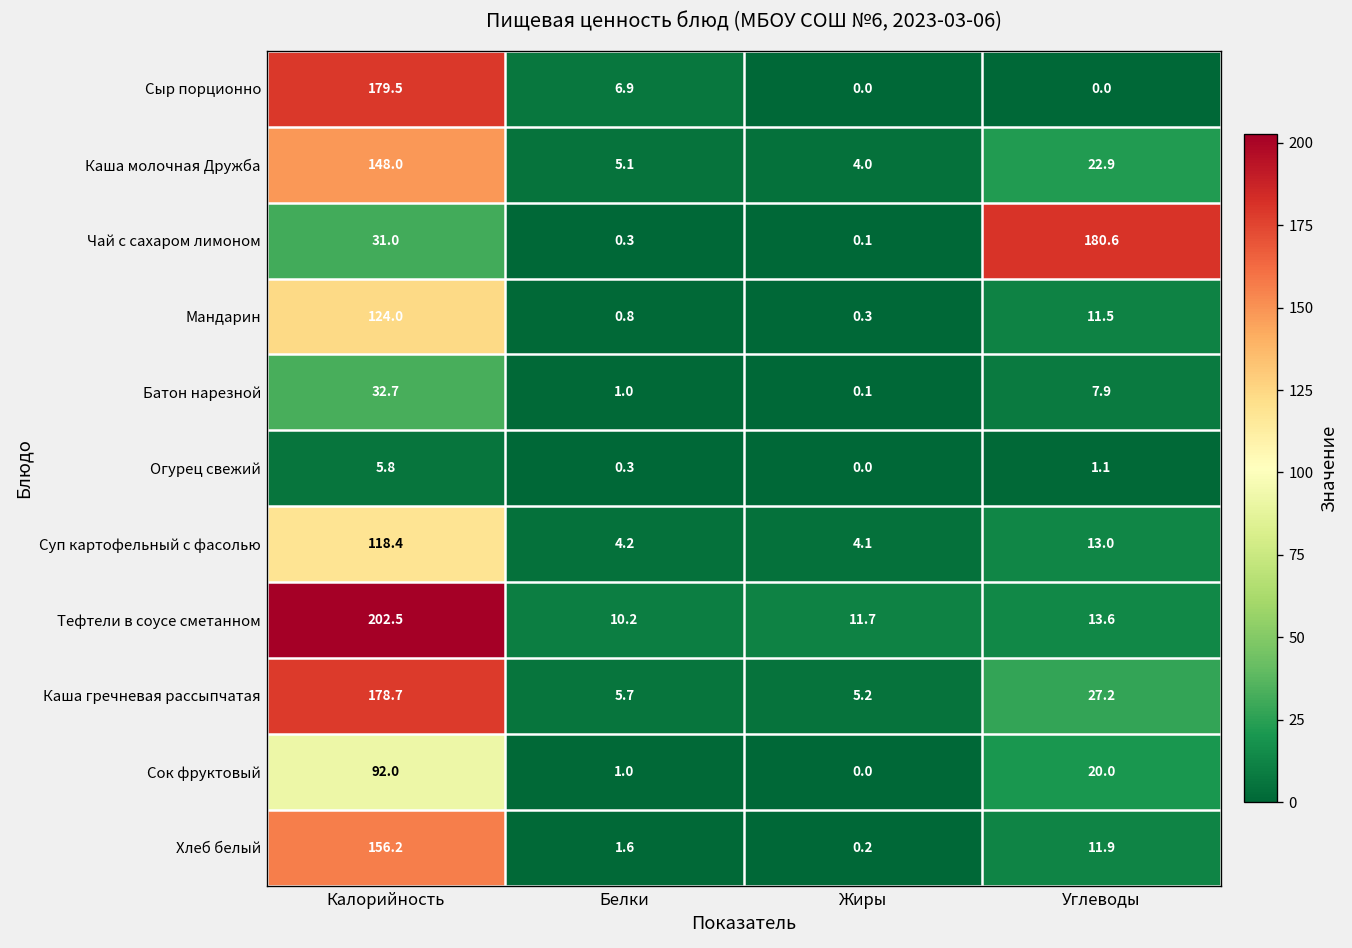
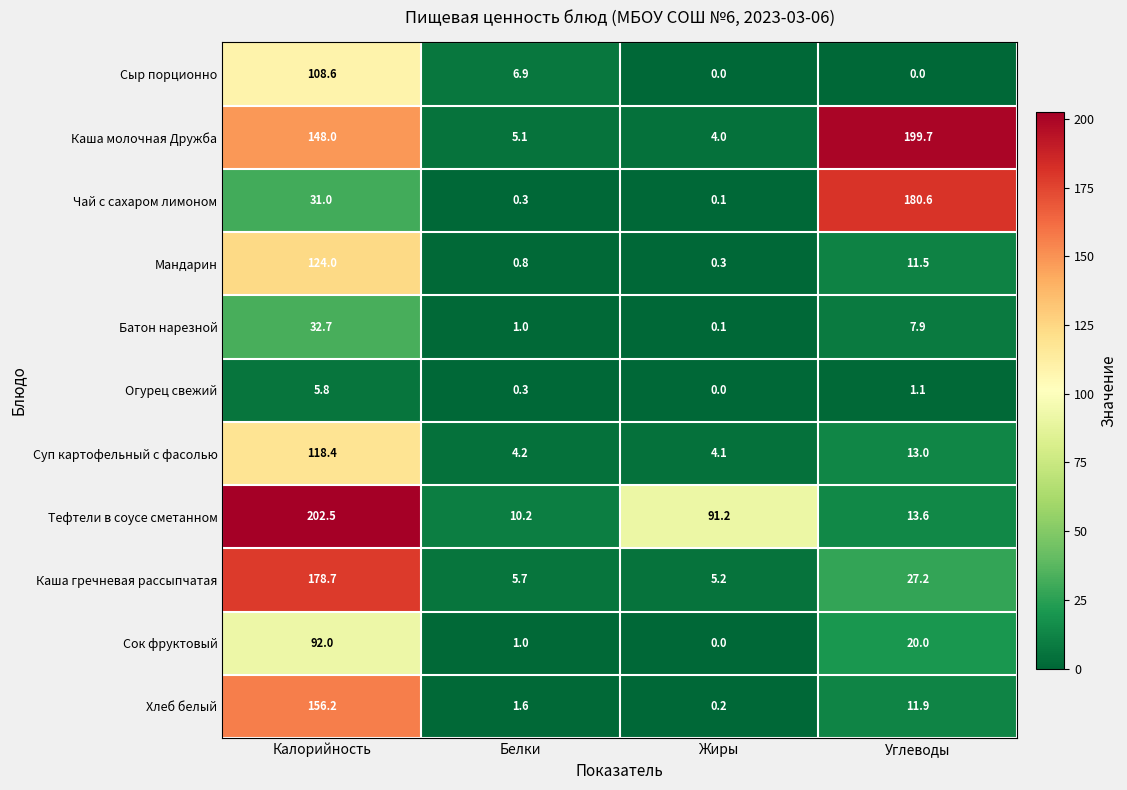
  {
    "Сыр порционно": {
-     "Калорийность": 179.5,
+     "Калорийность": 108.6,
      "Белки": 6.9,
      "Жиры": 0.0,
      "Углеводы": 0.0
    },
    "Каша молочная Дружба": {
      "Калорийность": 148.0,
      "Белки": 5.1,
      "Жиры": 4.0,
-     "Углеводы": 22.9
+     "Углеводы": 199.7
    },
    "Чай с сахаром лимоном": {
      "Калорийность": 31.0,
      "Белки": 0.3,
      "Жиры": 0.1,
      "Углеводы": 180.6
    },
    "Мандарин": {
      "Калорийность": 124.0,
      "Белки": 0.8,
      "Жиры": 0.3,
      "Углеводы": 11.5
    },
    "Батон нарезной": {
      "Калорийность": 32.7,
      "Белки": 1.0,
      "Жиры": 0.1,
      "Углеводы": 7.9
    },
    "Огурец свежий": {
      "Калорийность": 5.8,
      "Белки": 0.3,
      "Жиры": 0.0,
      "Углеводы": 1.1
    },
    "Суп картофельный с фасолью": {
      "Калорийность": 118.4,
      "Белки": 4.2,
      "Жиры": 4.1,
      "Углеводы": 13.0
    },
    "Тефтели в соусе сметанном": {
      "Калорийность": 202.5,
      "Белки": 10.2,
-     "Жиры": 11.7,
+     "Жиры": 91.2,
      "Углеводы": 13.6
    },
    "Каша гречневая рассыпчатая": {
      "Калорийность": 178.7,
      "Белки": 5.7,
      "Жиры": 5.2,
      "Углеводы": 27.2
    },
    "Сок фруктовый": {
      "Калорийность": 92.0,
      "Белки": 1.0,
      "Жиры": 0.0,
      "Углеводы": 20.0
    },
    "Хлеб белый": {
      "Калорийность": 156.2,
      "Белки": 1.6,
      "Жиры": 0.2,
      "Углеводы": 11.9
    }
  }
